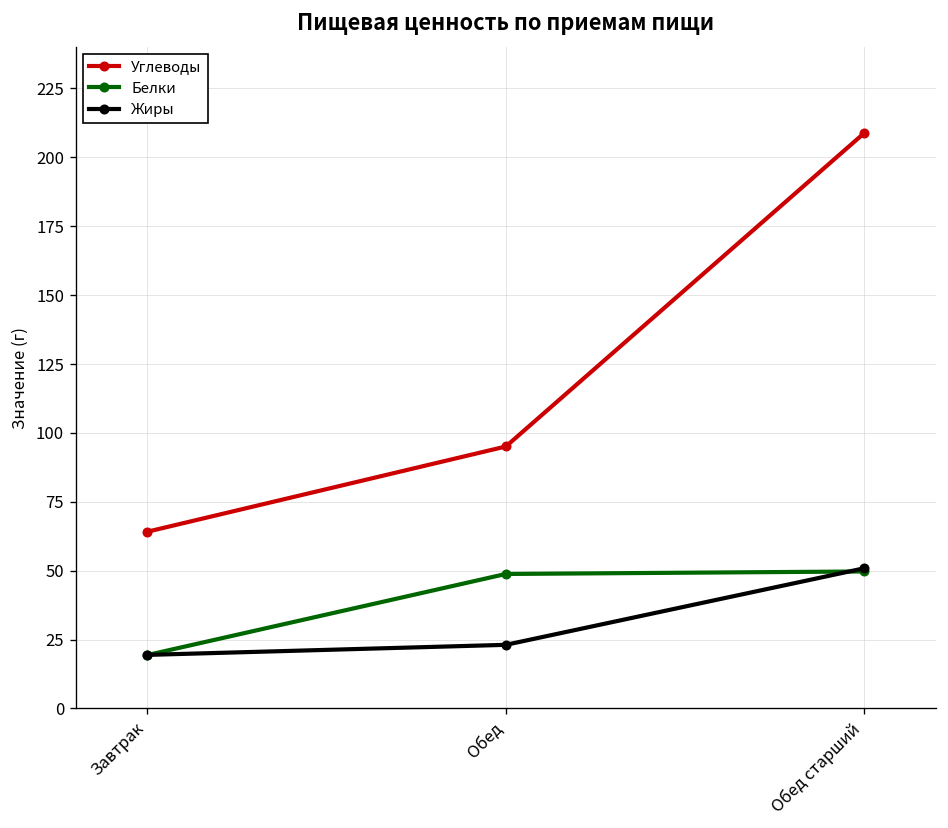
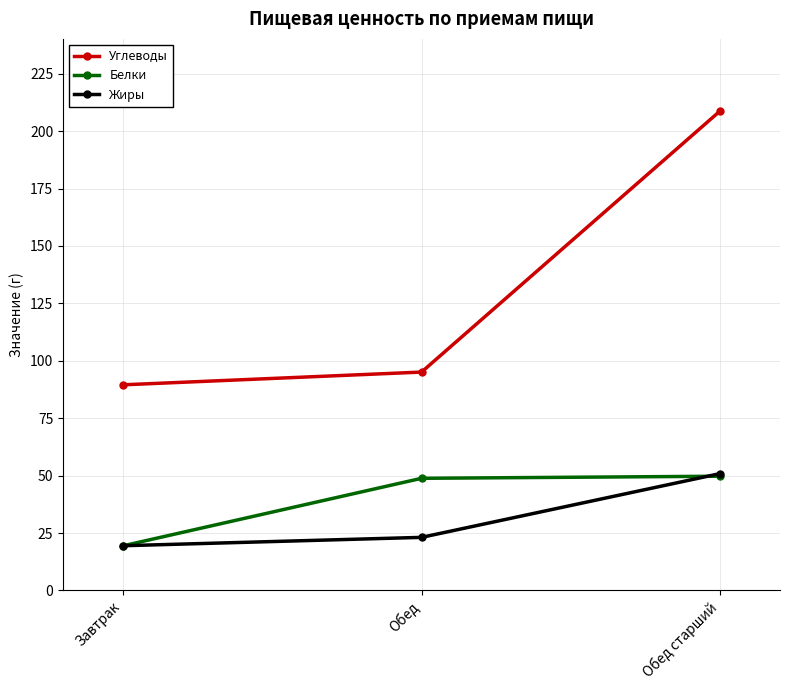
  {
    "Углеводы": {
-     "Завтрак": 64,
+     "Завтрак": 90,
      "Обед": 95,
      "Обед старший": 209
    },
    "Белки": {
      "Обед": 49,
      "Обед старший": 50
    },
    "Жиры": {
      "Обед": 23,
      "Обед старший": 51
    }
  }
